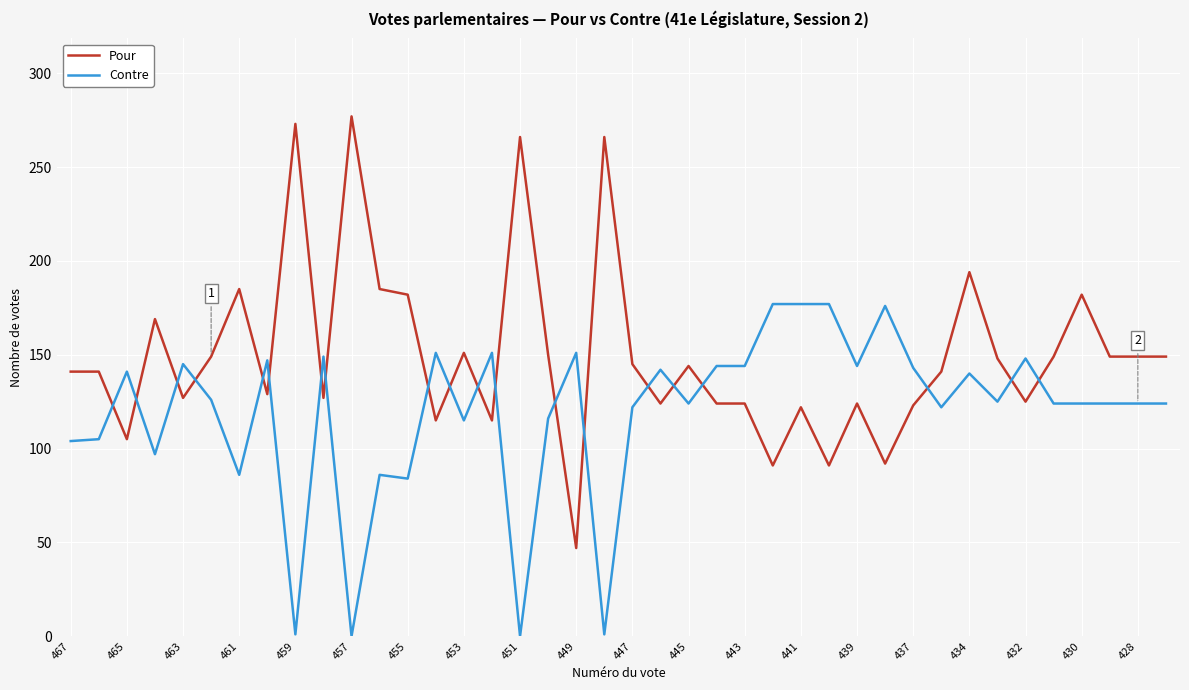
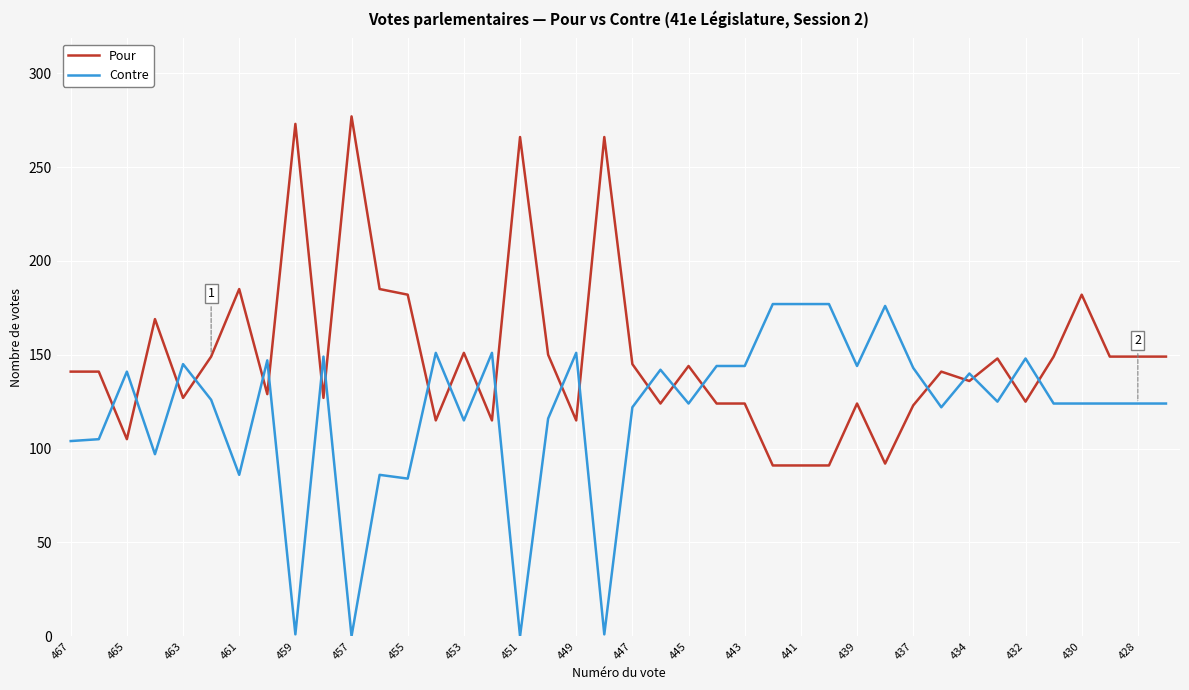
  {
    "Pour": {
      "467": 141,
      "465": 105,
      "463": 127,
      "461": 185,
      "459": 273,
      "457": 277,
      "455": 182,
      "453": 151,
      "451": 266,
-     "449": 47,
+     "449": 115,
      "447": 145,
      "445": 144,
      "443": 124,
-     "441": 122,
+     "441": 91,
      "439": 124,
      "437": 123,
-     "434": 194,
+     "434": 136,
      "432": 125,
      "430": 182
    },
    "Contre": {
      "467": 104,
      "465": 141,
      "463": 145,
      "461": 86,
      "459": 1,
      "457": 0,
      "455": 84,
      "453": 115,
      "451": 0,
      "449": 151,
      "447": 122,
      "445": 124,
      "443": 144,
      "441": 177,
      "439": 144,
      "437": 143,
      "434": 140,
      "432": 148,
      "430": 124,
      "428": 124
    }
  }
